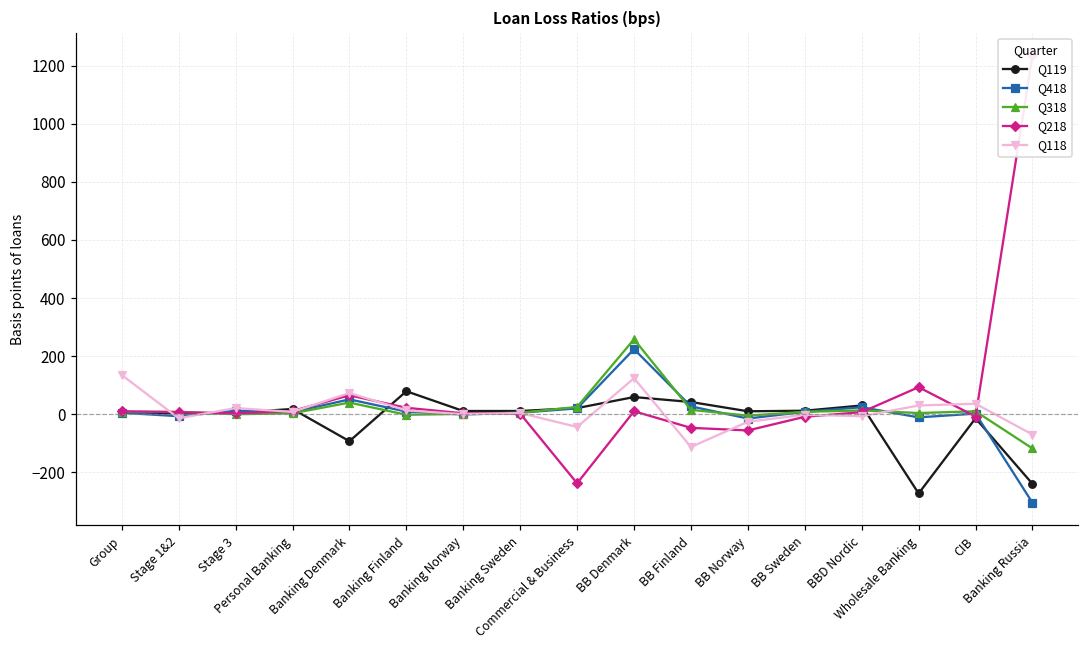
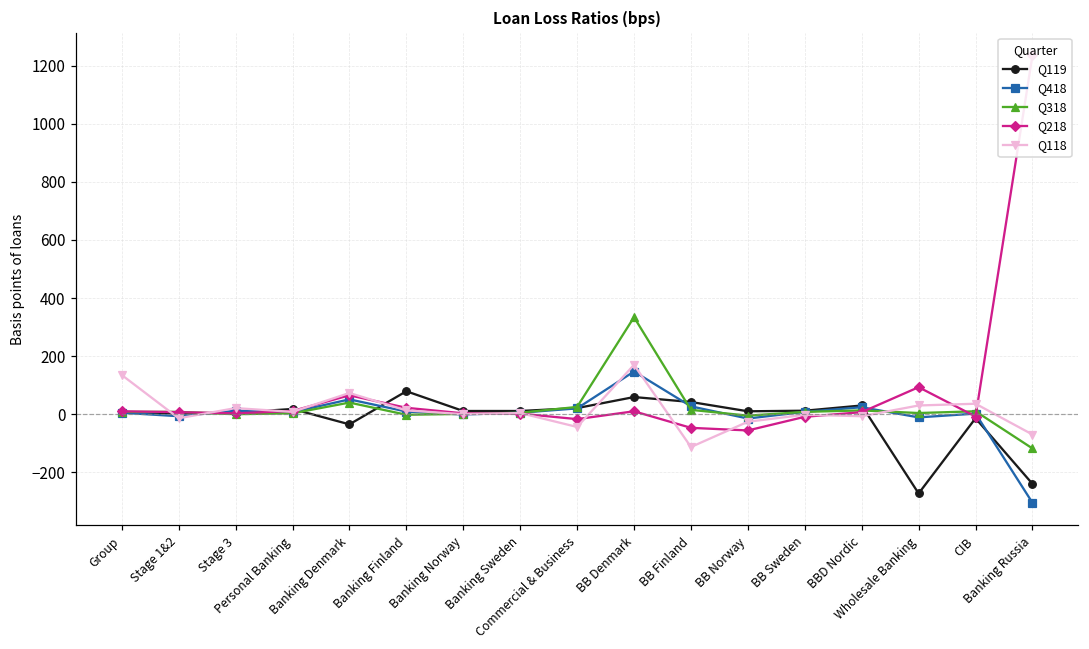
  {
    "Q119": {
-     "Banking Denmark": -90,
+     "Banking Denmark": -40,
      "Banking Finland": 80,
      "BB Denmark": 60,
      "BB Finland": 40,
      "BB Norway": 10,
      "Wholesale Banking": -270,
      "Banking Russia": -240
    },
    "Q418": {
      "Banking Denmark": 50,
-     "BB Denmark": 220,
+     "BB Denmark": 150,
      "BB Finland": 30,
      "BB Norway": -20,
      "Wholesale Banking": -10,
      "Banking Russia": -310
    },
    "Q318": {
      "Banking Denmark": 40,
      "Banking Finland": 0,
-     "BB Denmark": 260,
+     "BB Denmark": 330,
      "BB Finland": 20,
      "BB Norway": -10,
      "Wholesale Banking": 0,
      "Banking Russia": -120
    },
    "Q218": {
-     "Commercial & Business": -240,
+     "Commercial & Business": -20,
      "BB Denmark": 10,
      "BB Finland": -50,
      "BB Norway": -60,
      "Wholesale Banking": 90
    },
    "Q118": {
      "Group": 140,
      "Commercial & Business": -40,
-     "BB Denmark": 120,
+     "BB Denmark": 170,
      "BB Finland": -110,
      "BB Norway": -30,
      "BBD Nordic": -10,
      "Wholesale Banking": 30,
      "CIB": 40,
      "Banking Russia": -70
    }
  }
